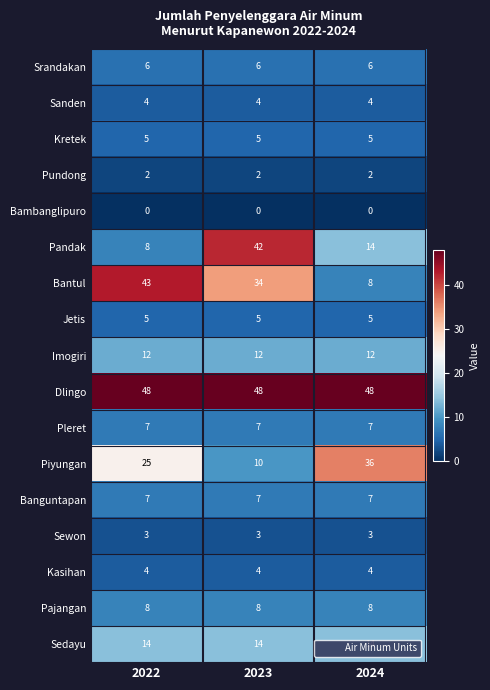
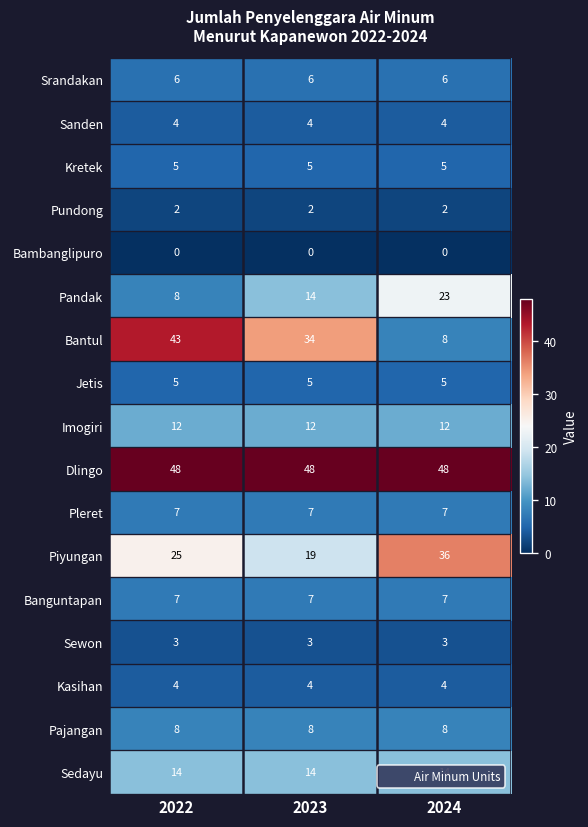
  {
    "Srandakan": {
      "2022": 6,
      "2023": 6,
      "2024": 6
    },
    "Sanden": {
      "2022": 4,
      "2023": 4,
      "2024": 4
    },
    "Kretek": {
      "2022": 5,
      "2023": 5,
      "2024": 5
    },
    "Pundong": {
      "2022": 2,
      "2023": 2,
      "2024": 2
    },
    "Bambanglipuro": {
      "2022": 0,
      "2023": 0,
      "2024": 0
    },
    "Pandak": {
      "2022": 8,
-     "2023": 42,
-     "2024": 14
+     "2023": 14,
+     "2024": 23
    },
    "Bantul": {
      "2022": 43,
      "2023": 34,
      "2024": 8
    },
    "Jetis": {
      "2022": 5,
      "2023": 5,
      "2024": 5
    },
    "Imogiri": {
      "2022": 12,
      "2023": 12,
      "2024": 12
    },
    "Dlingo": {
      "2022": 48,
      "2023": 48,
      "2024": 48
    },
    "Pleret": {
      "2022": 7,
      "2023": 7,
      "2024": 7
    },
    "Piyungan": {
      "2022": 25,
-     "2023": 10,
+     "2023": 19,
      "2024": 36
    },
    "Banguntapan": {
      "2022": 7,
      "2023": 7,
      "2024": 7
    },
    "Sewon": {
      "2022": 3,
      "2023": 3,
      "2024": 3
    },
    "Kasihan": {
      "2022": 4,
      "2023": 4,
      "2024": 4
    },
    "Pajangan": {
      "2022": 8,
      "2023": 8,
      "2024": 8
    },
    "Sedayu": {
      "2022": 14,
      "2023": 14
    }
  }
